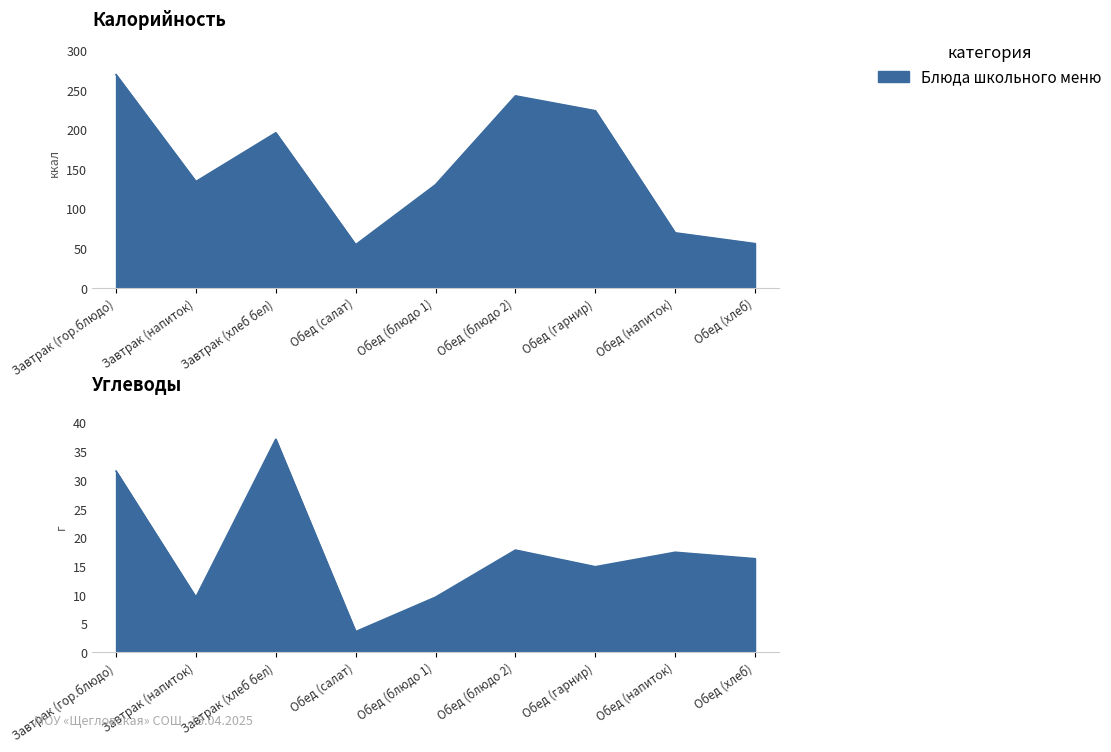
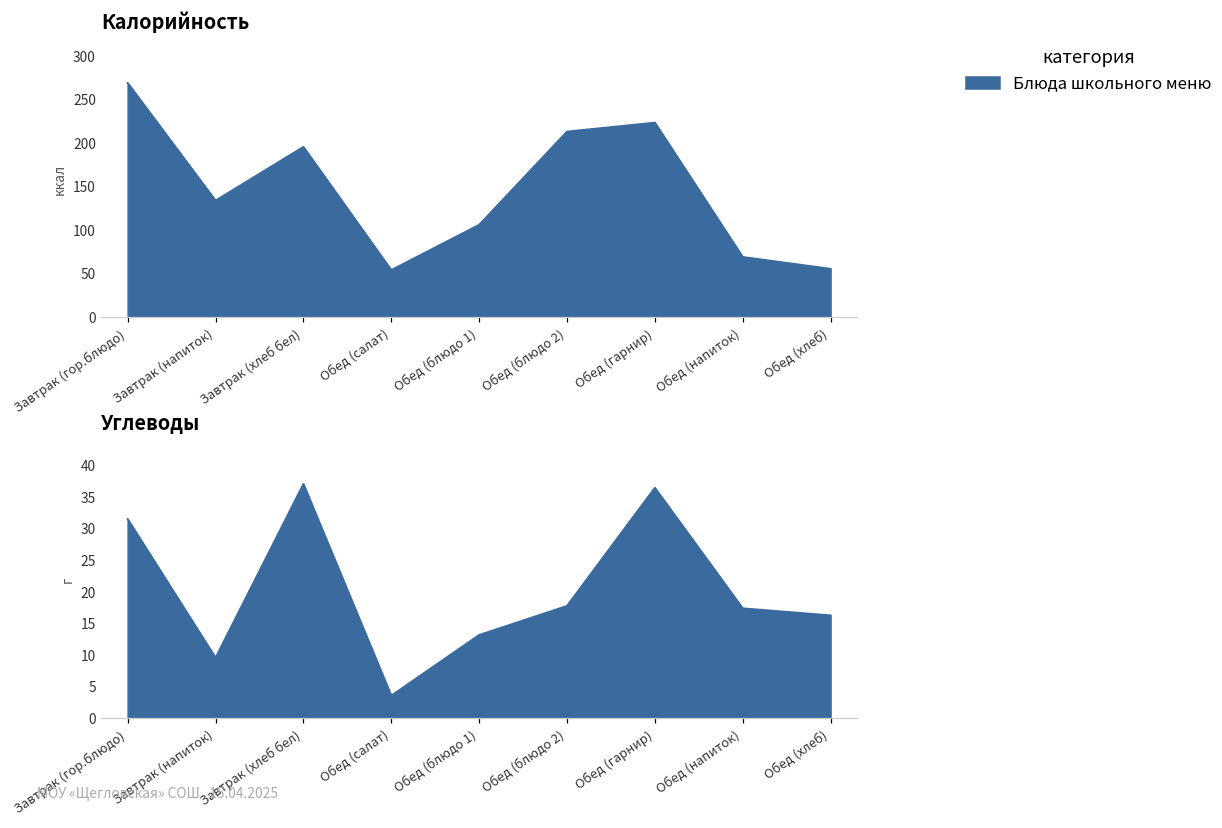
  {
    "Калорийность": {
      "Завтрак (гор.блюдо)": 270,
      "Завтрак (напиток)": 130,
      "Завтрак (хлеб бел)": 200,
      "Обед (салат)": 50,
-     "Обед (блюдо 1)": 130,
-     "Обед (блюдо 2)": 240,
+     "Обед (блюдо 1)": 110,
+     "Обед (блюдо 2)": 210,
      "Обед (гарнир)": 220,
      "Обед (напиток)": 70,
      "Обед (хлеб)": 60
    },
    "Углеводы": {
      "Завтрак (гор.блюдо)": 32,
      "Завтрак (напиток)": 10,
      "Завтрак (хлеб бел)": 37,
      "Обед (салат)": 4,
-     "Обед (блюдо 1)": 10,
+     "Обед (блюдо 1)": 13,
      "Обед (блюдо 2)": 18,
-     "Обед (гарнир)": 15,
+     "Обед (гарнир)": 37,
      "Обед (напиток)": 17,
      "Обед (хлеб)": 16
    }
  }
